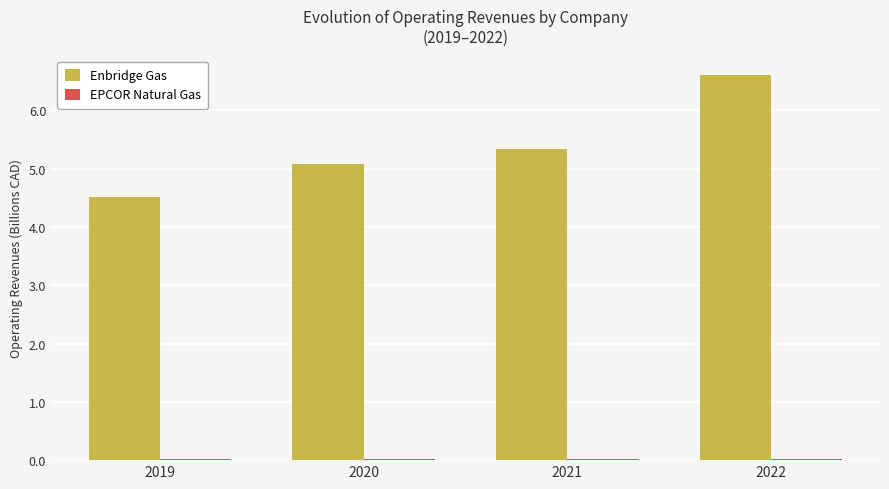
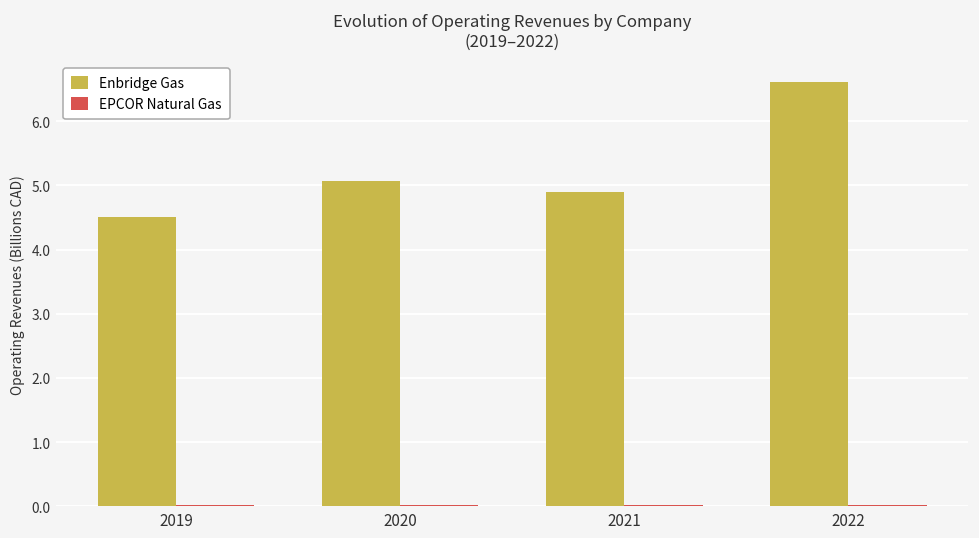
  {
    "Enbridge Gas": {
      "2019": 4.5,
      "2020": 5.1,
-     "2021": 5.3,
+     "2021": 4.9,
      "2022": 6.6
    }
  }
